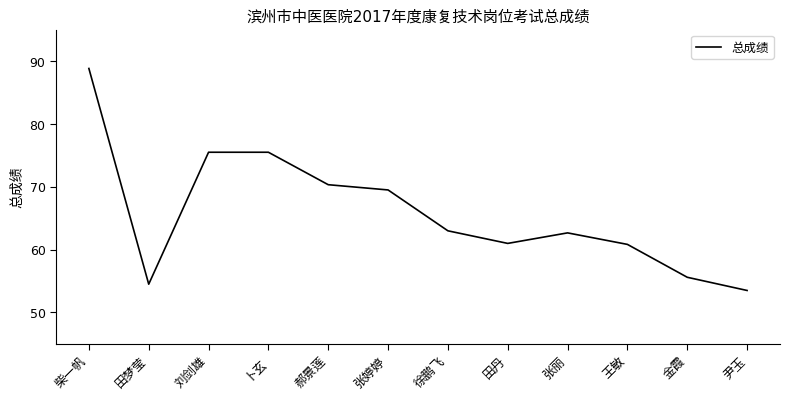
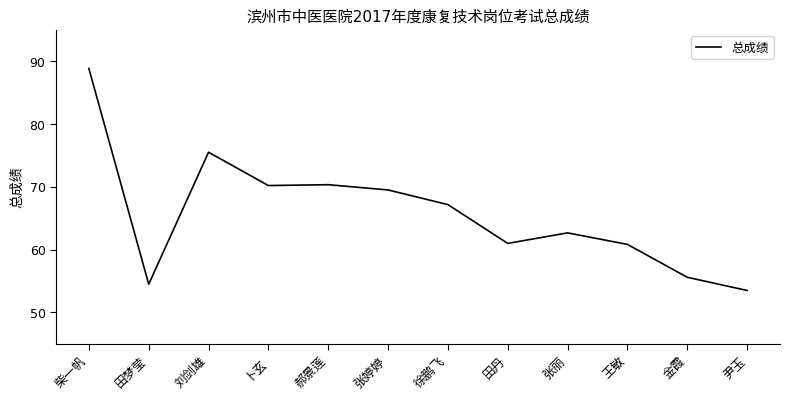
  {
    "柴一帆": 89,
    "田梦莹": 55,
    "刘剑雄": 76,
-   "卜玄": 76,
+   "卜玄": 70,
    "郝景莲": 70,
    "张婷婷": 70,
-   "徐鹏飞": 63,
+   "徐鹏飞": 67,
    "田丹": 61,
    "张丽": 63,
    "王敏": 61,
    "金霞": 56,
    "尹玉": 54
  }
